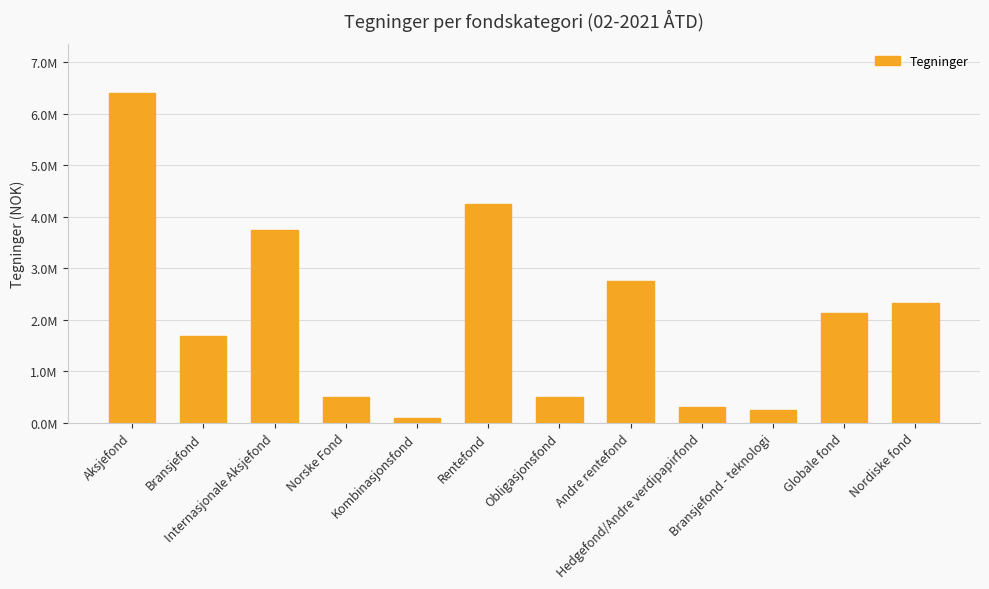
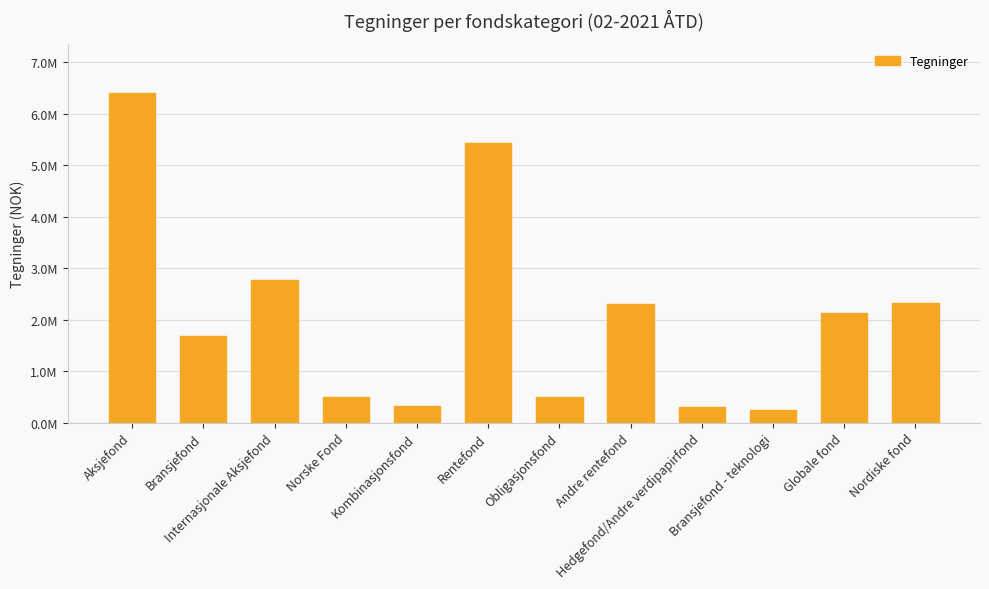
  {
    "Aksjefond": 6400000,
    "Bransjefond": 1700000,
-   "Internasjonale Aksjefond": 3800000,
+   "Internasjonale Aksjefond": 2800000,
    "Norske Fond": 500000,
-   "Kombinasjonsfond": 100000,
-   "Rentefond": 4300000,
+   "Kombinasjonsfond": 300000,
+   "Rentefond": 5400000,
    "Obligasjonsfond": 500000,
-   "Andre rentefond": 2800000,
+   "Andre rentefond": 2300000,
    "Hedgefond/Andre verdipapirfond": 300000,
    "Bransjefond - teknologi": 300000,
    "Globale fond": 2100000,
    "Nordiske fond": 2300000
  }
